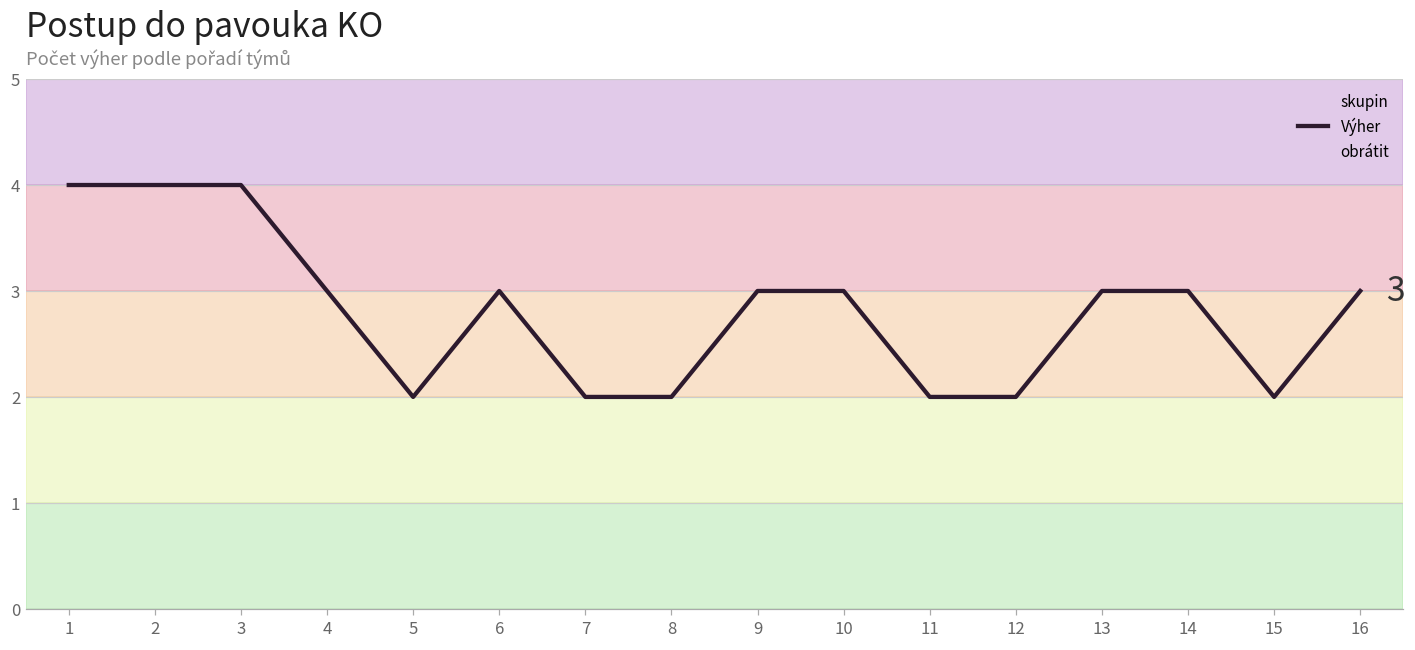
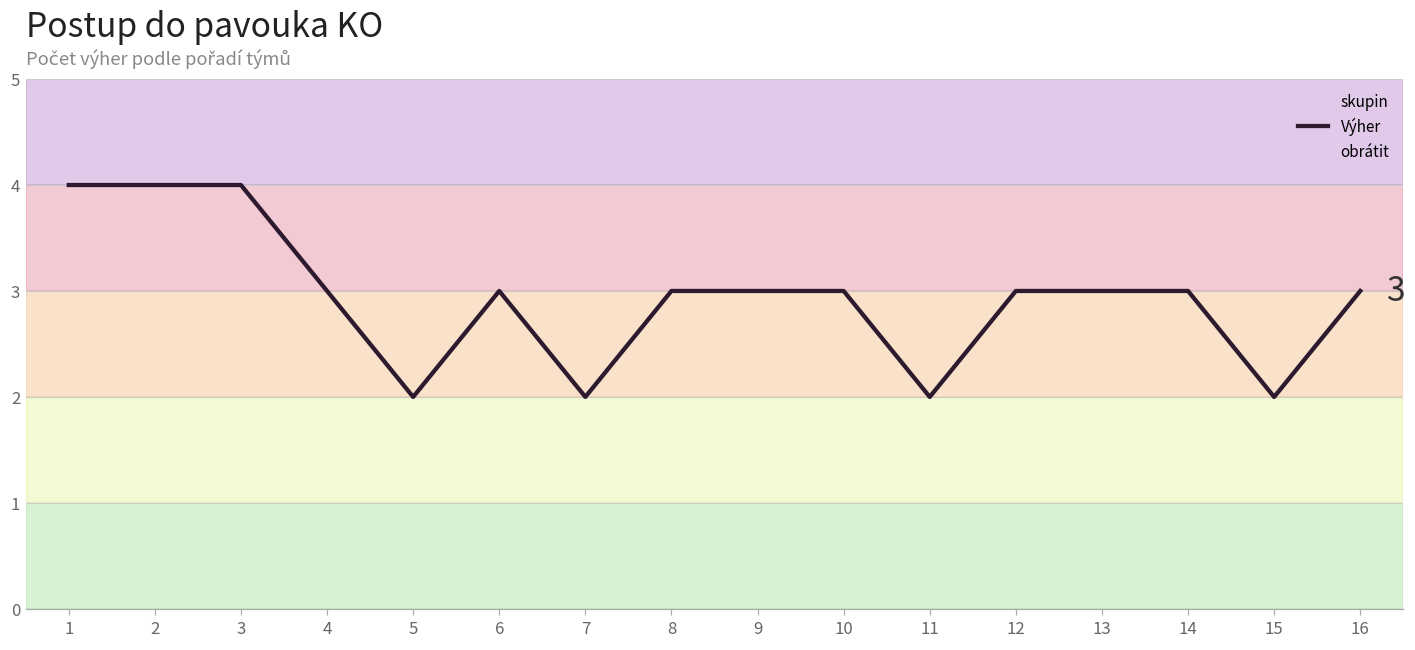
  {
    "Výher": {
      "1": 4,
      "2": 4,
      "3": 4,
      "4": 3,
      "5": 2,
      "6": 3,
      "7": 2,
-     "8": 2,
+     "8": 3,
      "9": 3,
      "10": 3,
      "11": 2,
-     "12": 2,
+     "12": 3,
      "13": 3,
      "14": 3,
      "15": 2
    }
  }
